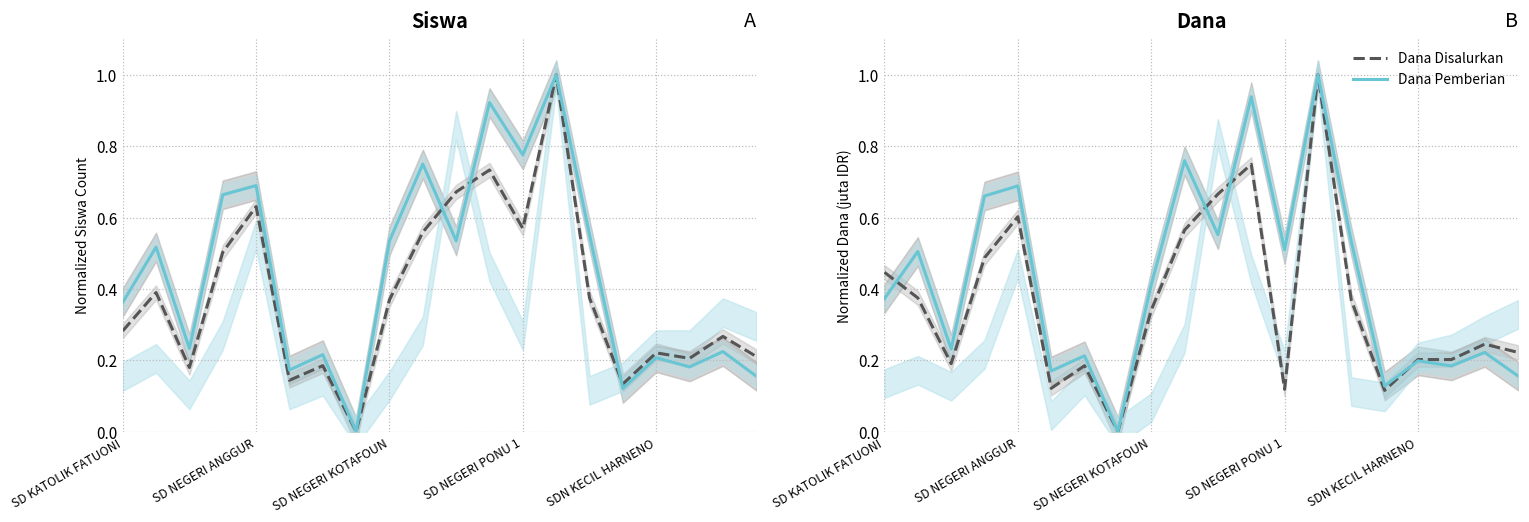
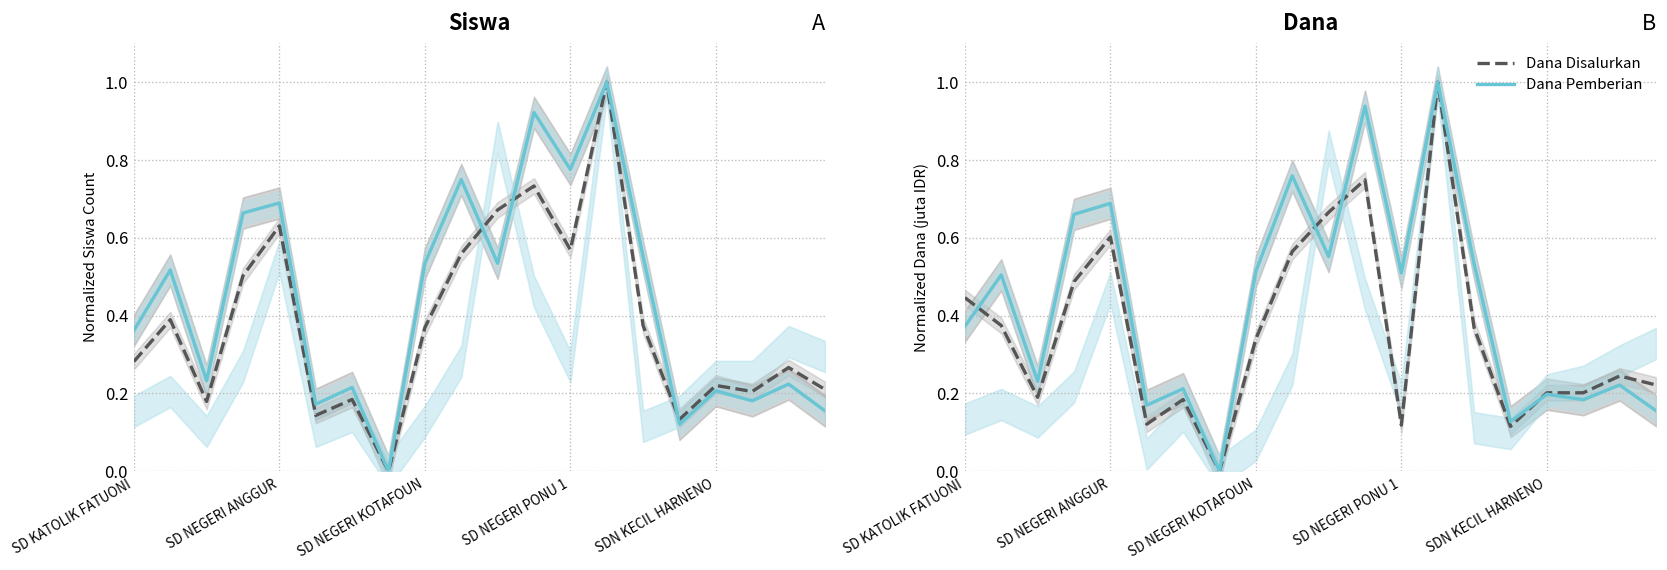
  {
    "Dana": {
      "Dana Disalurkan": {
        "SD KATOLIK FATUONI": 0.45,
        "SD NEGERI ANGGUR": 0.60,
        "SD NEGERI KOTAFOUN": 0.34,
        "SD NEGERI PONU 1": 0.12
      },
      "Dana Pemberian": {
        "SD KATOLIK FATUONI": 0.37,
        "SD NEGERI ANGGUR": 0.69,
-       "SD NEGERI KOTAFOUN": 0.41,
+       "SD NEGERI KOTAFOUN": 0.51,
        "SD NEGERI PONU 1": 0.51
      }
    }
  }
